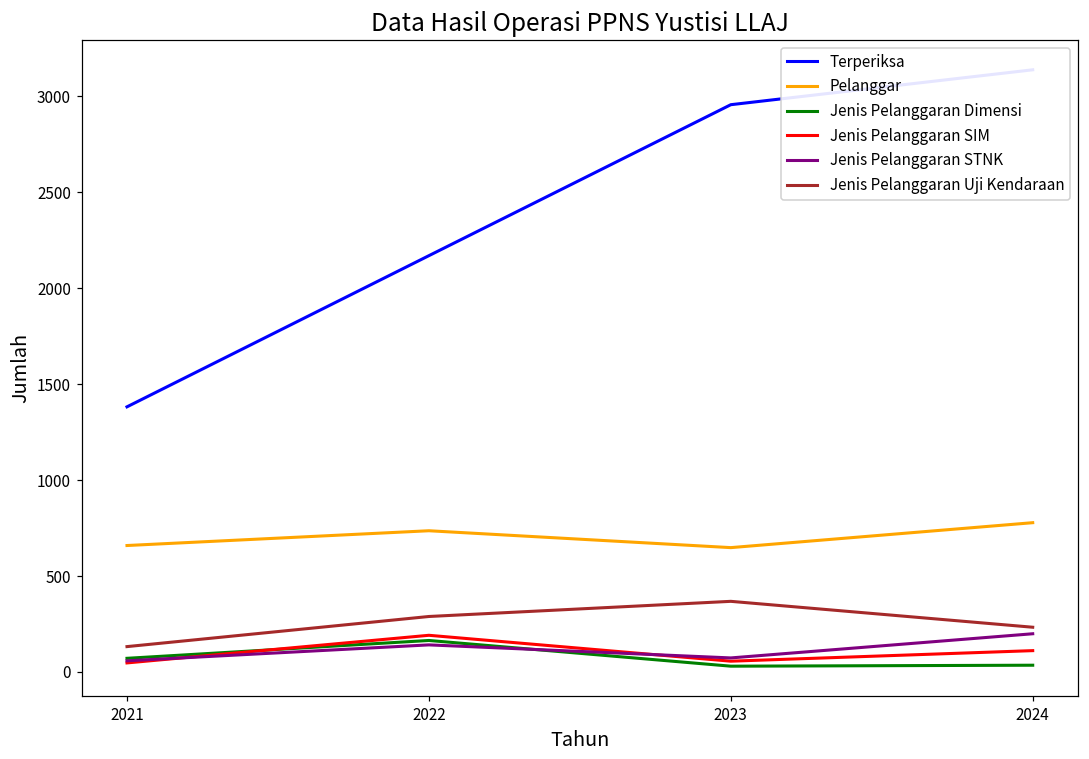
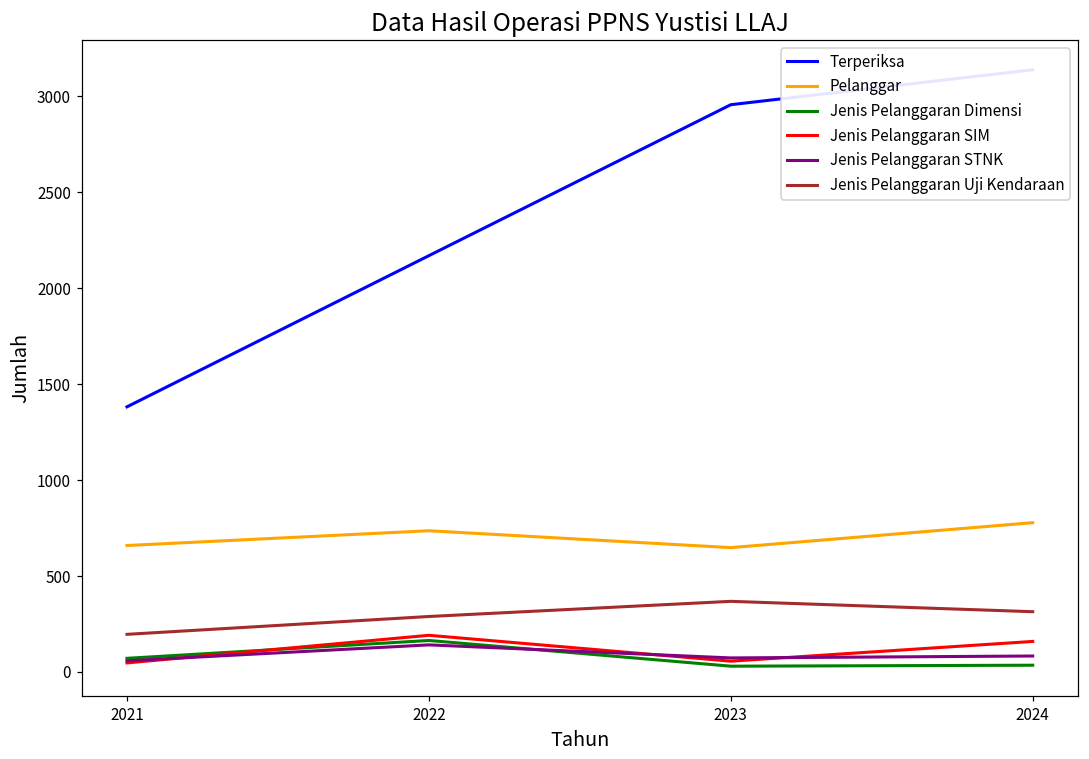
  {
    "Terperiksa": {
      "2021": 1380,
      "2022": 2170,
      "2023": 2960
    },
    "Pelanggar": {
      "2021": 660,
      "2022": 740,
      "2023": 650,
      "2024": 780
    },
    "Jenis Pelanggaran Dimensi": {
      "2022": 160,
      "2023": 30,
      "2024": 40
    },
    "Jenis Pelanggaran SIM": {
      "2022": 190,
      "2023": 60,
-     "2024": 110
+     "2024": 160
    },
    "Jenis Pelanggaran STNK": {
      "2022": 140,
      "2023": 70,
-     "2024": 200
+     "2024": 80
    },
    "Jenis Pelanggaran Uji Kendaraan": {
-     "2021": 130,
+     "2021": 200,
      "2022": 290,
      "2023": 370,
-     "2024": 230
+     "2024": 310
    }
  }
